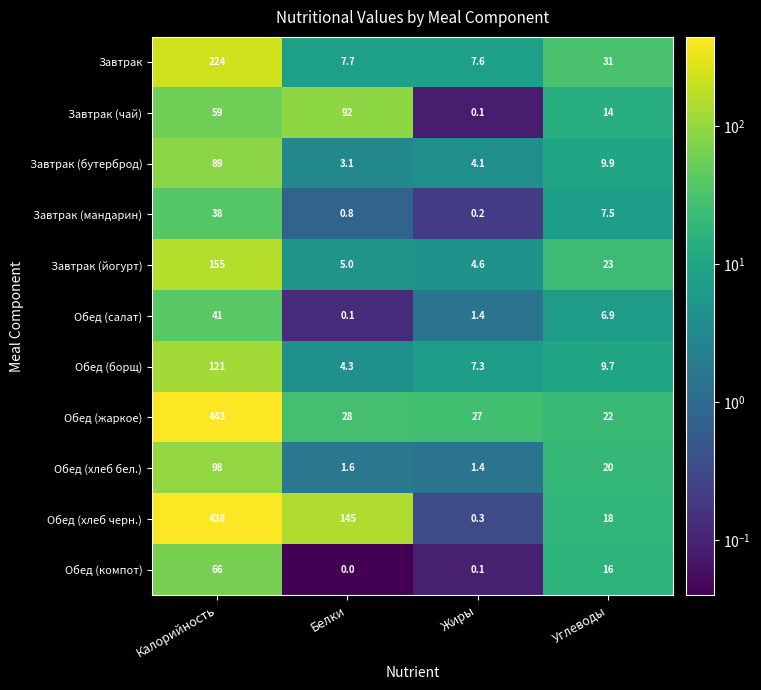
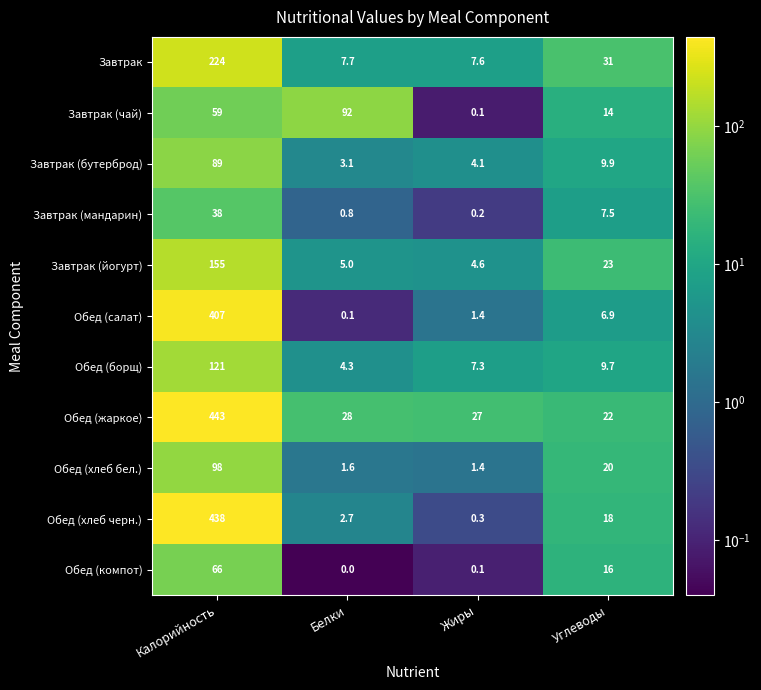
  {
    "Завтрак": {
      "Калорийность": 224,
      "Белки": 7.7,
      "Жиры": 7.6,
      "Углеводы": 31
    },
    "Завтрак (чай)": {
      "Калорийность": 59,
      "Белки": 92,
      "Жиры": 0.1,
      "Углеводы": 14
    },
    "Завтрак (бутерброд)": {
      "Калорийность": 89,
      "Белки": 3.1,
      "Жиры": 4.1,
      "Углеводы": 9.9
    },
    "Завтрак (мандарин)": {
      "Калорийность": 38,
      "Белки": 0.8,
      "Жиры": 0.2,
      "Углеводы": 7.5
    },
    "Завтрак (йогурт)": {
      "Калорийность": 155,
      "Белки": 5.0,
      "Жиры": 4.6,
      "Углеводы": 23
    },
    "Обед (салат)": {
-     "Калорийность": 41,
+     "Калорийность": 407,
      "Белки": 0.1,
      "Жиры": 1.4,
      "Углеводы": 6.9
    },
    "Обед (борщ)": {
      "Калорийность": 121,
      "Белки": 4.3,
      "Жиры": 7.3,
      "Углеводы": 9.7
    },
    "Обед (жаркое)": {
      "Калорийность": 443,
      "Белки": 28,
      "Жиры": 27,
      "Углеводы": 22
    },
    "Обед (хлеб бел.)": {
      "Калорийность": 98,
      "Белки": 1.6,
      "Жиры": 1.4,
      "Углеводы": 20
    },
    "Обед (хлеб черн.)": {
      "Калорийность": 438,
-     "Белки": 145,
+     "Белки": 2.7,
      "Жиры": 0.3,
      "Углеводы": 18
    },
    "Обед (компот)": {
      "Калорийность": 66,
      "Белки": 0.0,
      "Жиры": 0.1,
      "Углеводы": 16
    }
  }
